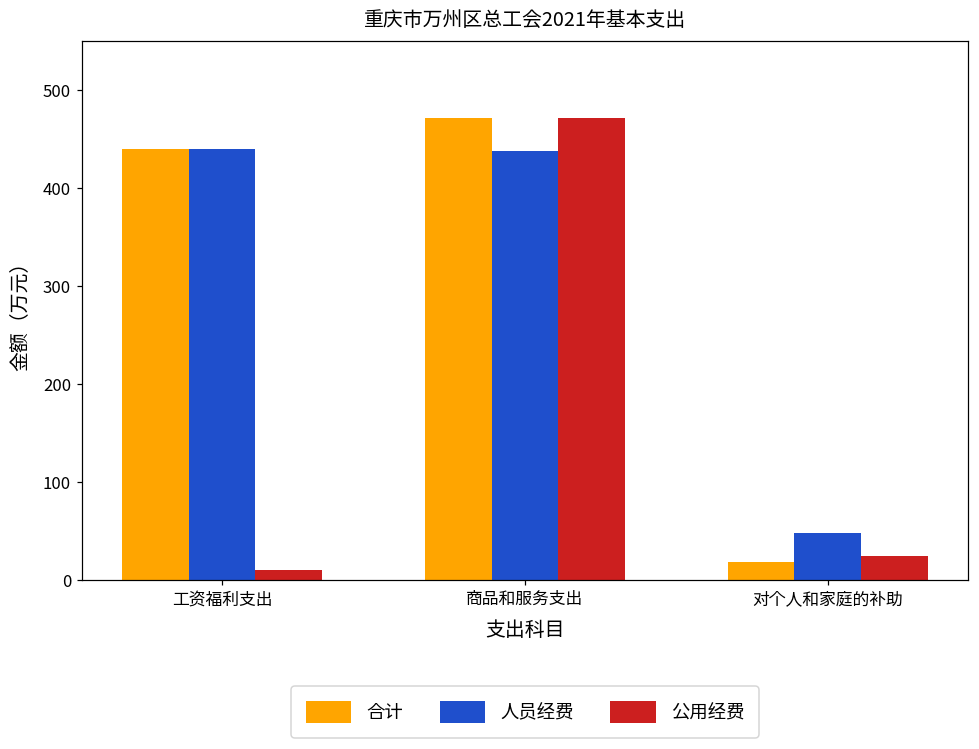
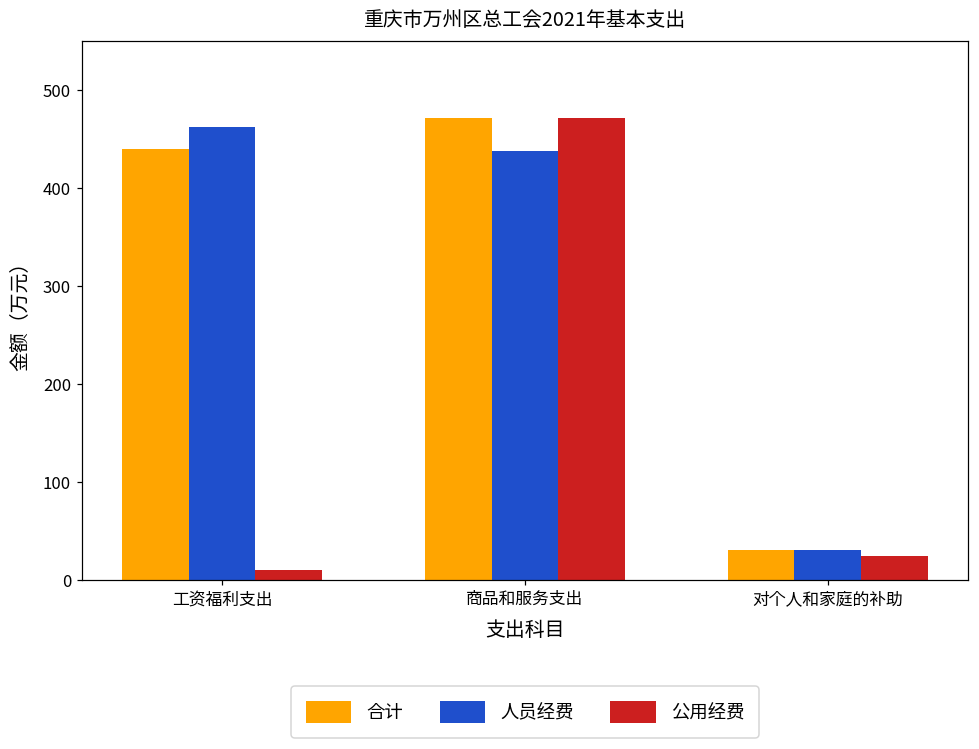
  {
    "合计": {
      "工资福利支出": 440,
      "商品和服务支出": 470,
-     "对个人和家庭的补助": 20
+     "对个人和家庭的补助": 30
    },
    "人员经费": {
-     "工资福利支出": 440,
+     "工资福利支出": 460,
      "商品和服务支出": 440,
-     "对个人和家庭的补助": 50
+     "对个人和家庭的补助": 30
    },
    "公用经费": {
      "工资福利支出": 10,
      "商品和服务支出": 470,
      "对个人和家庭的补助": 20
    }
  }
